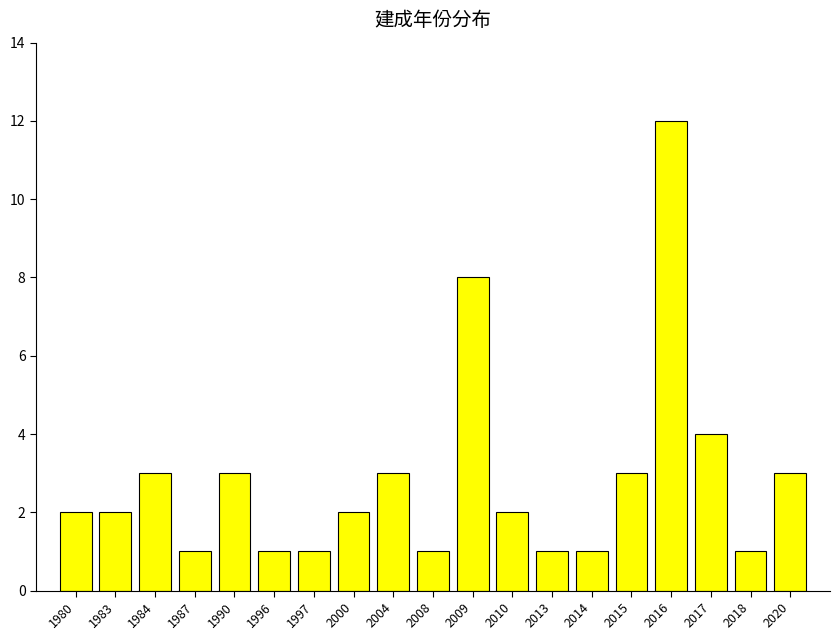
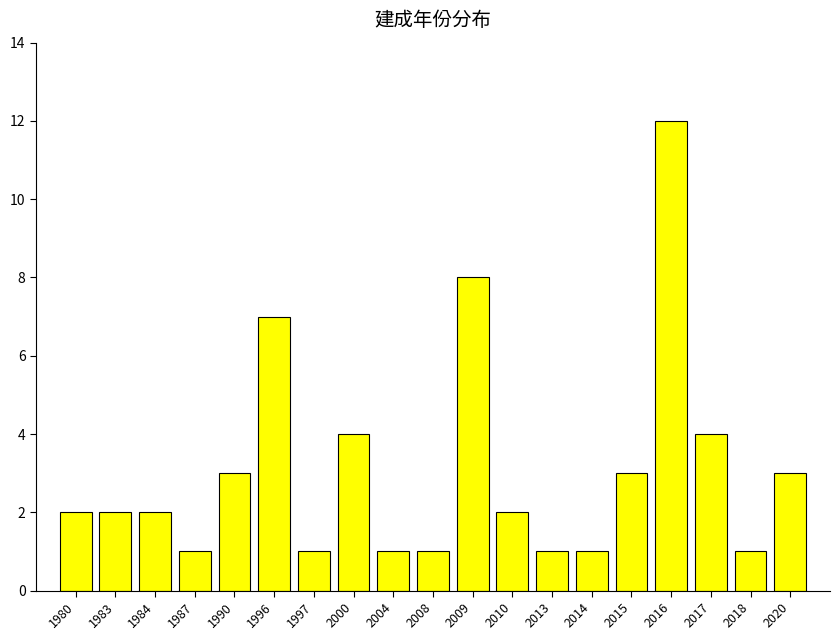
  {
    "1980": 2,
    "1983": 2,
-   "1984": 3,
+   "1984": 2,
    "1987": 1,
    "1990": 3,
-   "1996": 1,
+   "1996": 7,
    "1997": 1,
-   "2000": 2,
-   "2004": 3,
+   "2000": 4,
+   "2004": 1,
    "2008": 1,
    "2009": 8,
    "2010": 2,
    "2013": 1,
    "2014": 1,
    "2015": 3,
    "2016": 12,
    "2017": 4,
    "2018": 1,
    "2020": 3
  }
